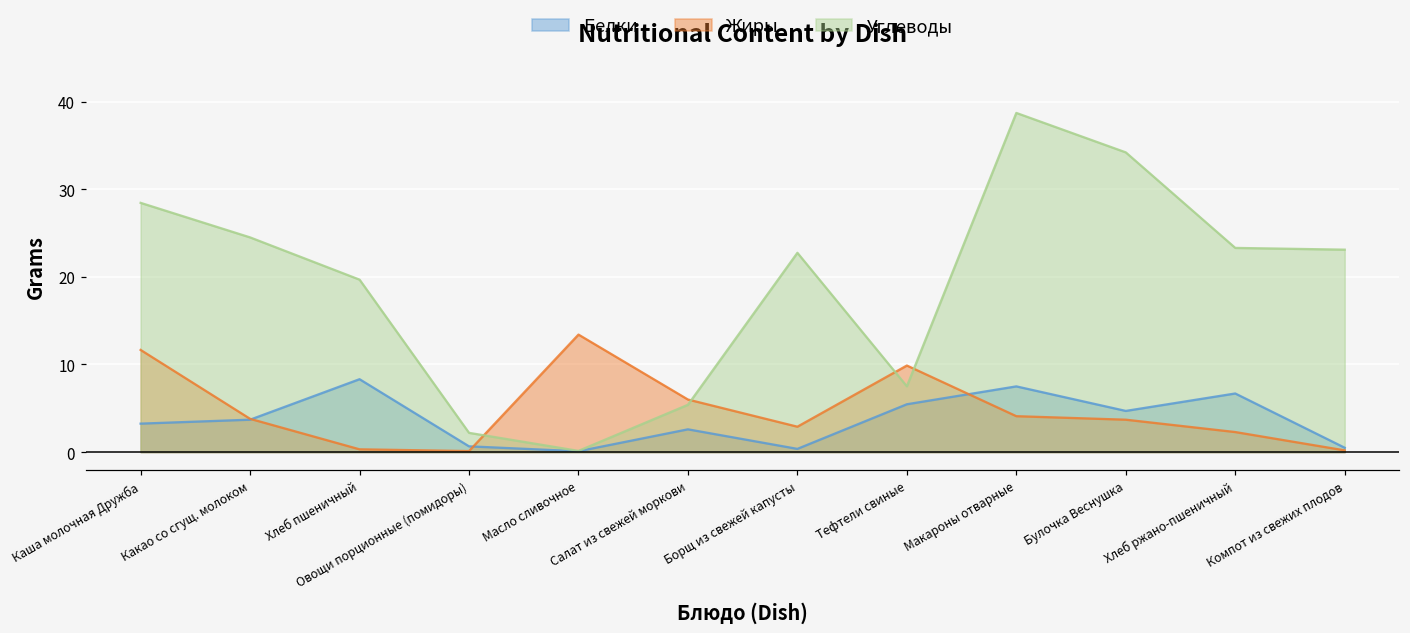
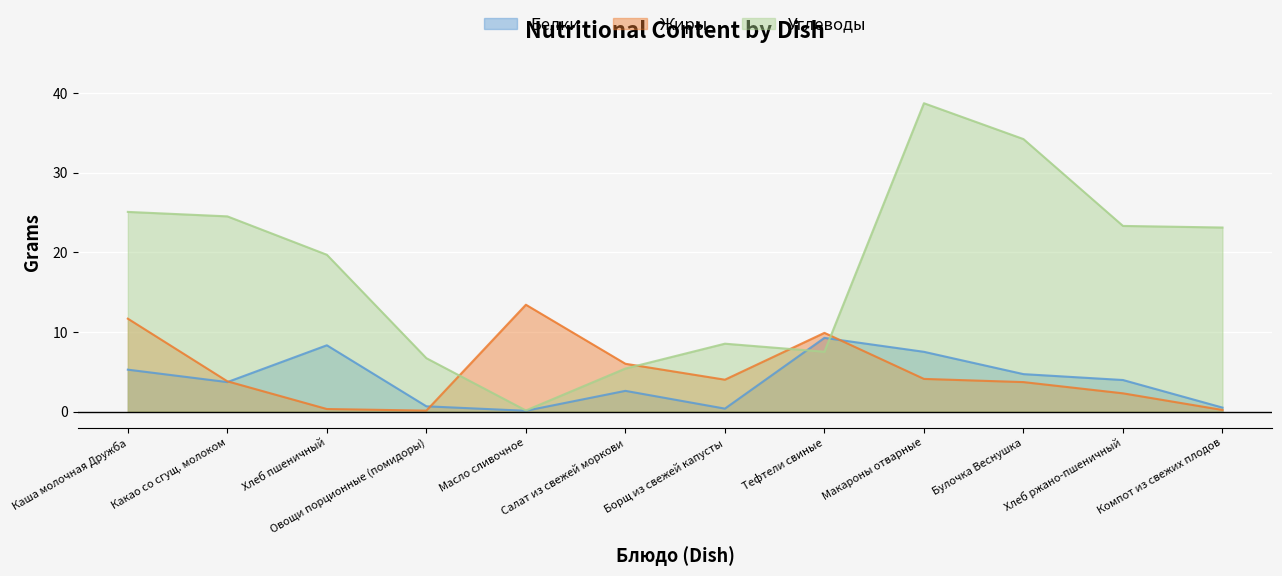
  {
    "Белки": {
-     "Каша молочная Дружба": 3,
+     "Каша молочная Дружба": 5,
      "Хлеб пшеничный": 8,
      "Овощи порционные (помидоры)": 1,
      "Салат из свежей моркови": 3,
      "Борщ из свежей капусты": 0,
-     "Тефтели свиные": 5,
+     "Тефтели свиные": 9,
      "Макароны отварные": 8,
      "Булочка Веснушка": 5,
-     "Хлеб ржано-пшеничный": 7
+     "Хлеб ржано-пшеничный": 4
    },
    "Жиры": {
      "Каша молочная Дружба": 12,
      "Хлеб пшеничный": 0,
      "Овощи порционные (помидоры)": 0,
      "Масло сливочное": 13,
      "Салат из свежей моркови": 6,
-     "Борщ из свежей капусты": 3,
+     "Борщ из свежей капусты": 4,
      "Тефтели свиные": 10,
      "Макароны отварные": 4,
      "Булочка Веснушка": 4,
      "Хлеб ржано-пшеничный": 2
    },
    "Углеводы": {
-     "Каша молочная Дружба": 28,
+     "Каша молочная Дружба": 25,
      "Какао со сгущ. молоком": 25,
      "Хлеб пшеничный": 20,
-     "Овощи порционные (помидоры)": 2,
+     "Овощи порционные (помидоры)": 7,
      "Салат из свежей моркови": 5,
-     "Борщ из свежей капусты": 23,
+     "Борщ из свежей капусты": 9,
      "Тефтели свиные": 8,
      "Макароны отварные": 39,
      "Булочка Веснушка": 34,
      "Хлеб ржано-пшеничный": 23,
      "Компот из свежих плодов": 23
    }
  }
